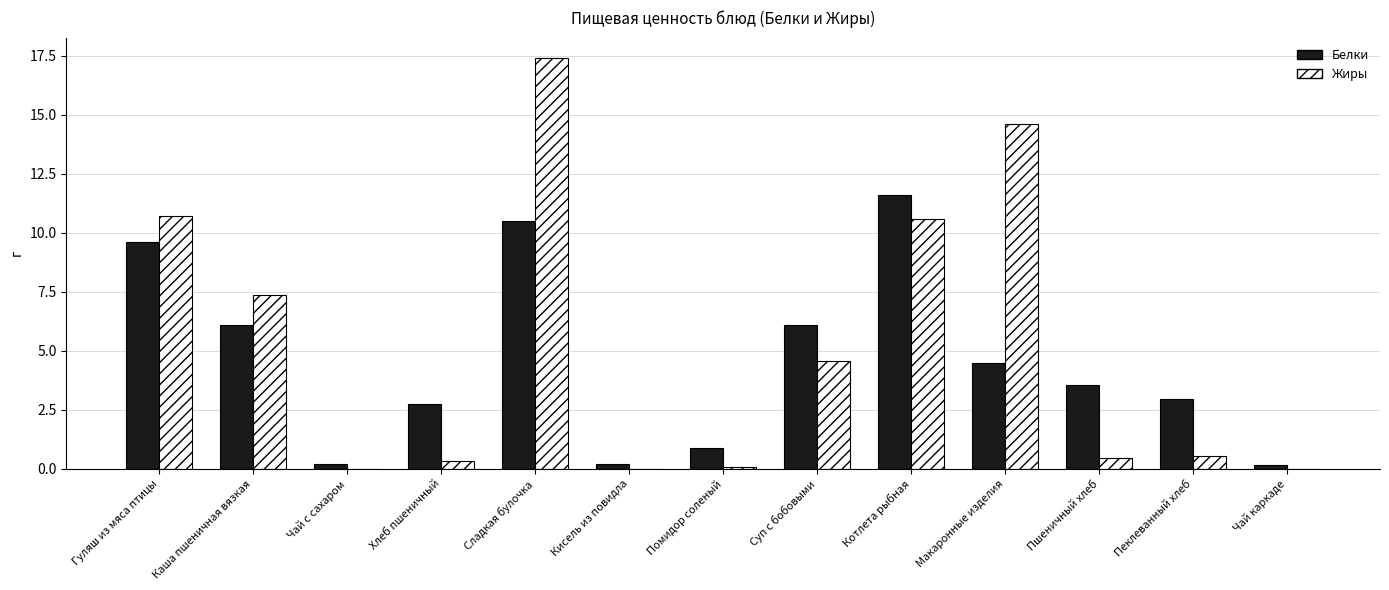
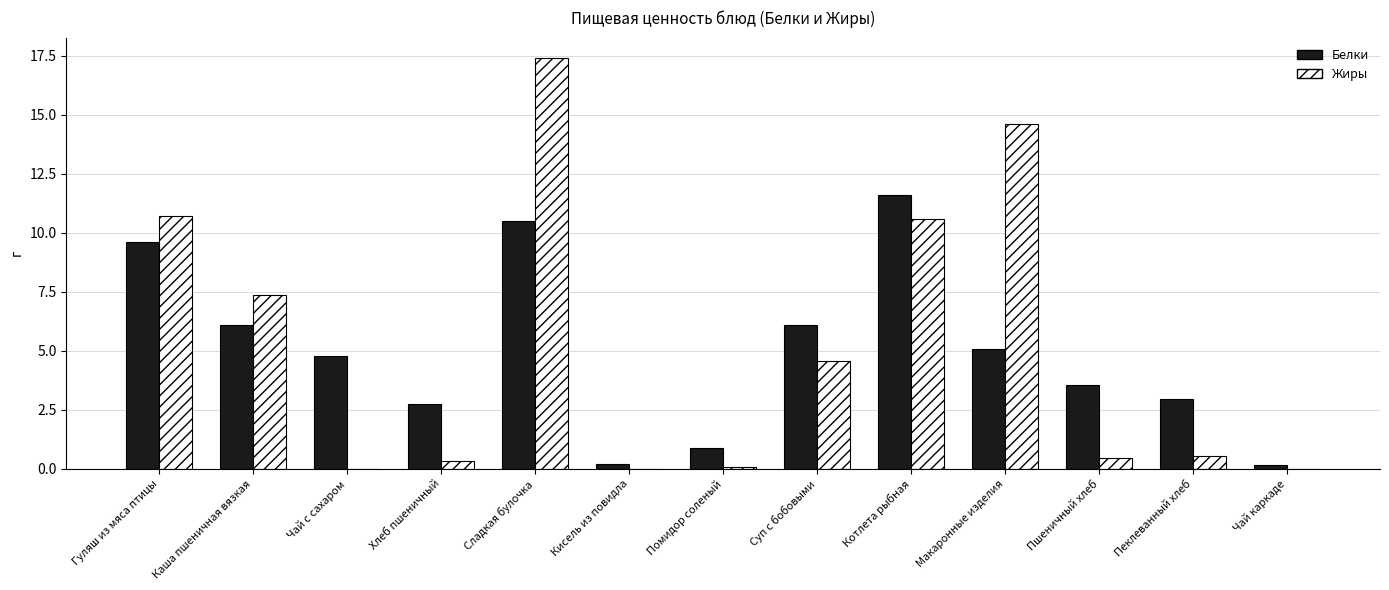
  {
    "Белки": {
      "Гуляш из мяса птицы": 9.6,
      "Каша пшеничная вязкая": 6.1,
-     "Чай с сахаром": 0.2,
+     "Чай с сахаром": 4.8,
      "Хлеб пшеничный": 2.8,
      "Сладкая булочка": 10.5,
      "Кисель из повидла": 0.2,
      "Помидор соленый": 0.9,
      "Суп с бобовыми": 6.1,
      "Котлета рыбная": 11.6,
-     "Макаронные изделия": 4.5,
+     "Макаронные изделия": 5.1,
      "Пшеничный хлеб": 3.6,
      "Пеклеванный хлеб": 3.0,
      "Чай каркаде": 0.2
    },
    "Жиры": {
      "Гуляш из мяса птицы": 10.7,
      "Каша пшеничная вязкая": 7.4,
      "Чай с сахаром": 0.0,
      "Хлеб пшеничный": 0.4,
      "Сладкая булочка": 17.4,
      "Кисель из повидла": 0.0,
      "Суп с бобовыми": 4.6,
      "Котлета рыбная": 10.6,
      "Макаронные изделия": 14.6,
      "Пшеничный хлеб": 0.5,
      "Пеклеванный хлеб": 0.5,
      "Чай каркаде": 0.0
    }
  }
